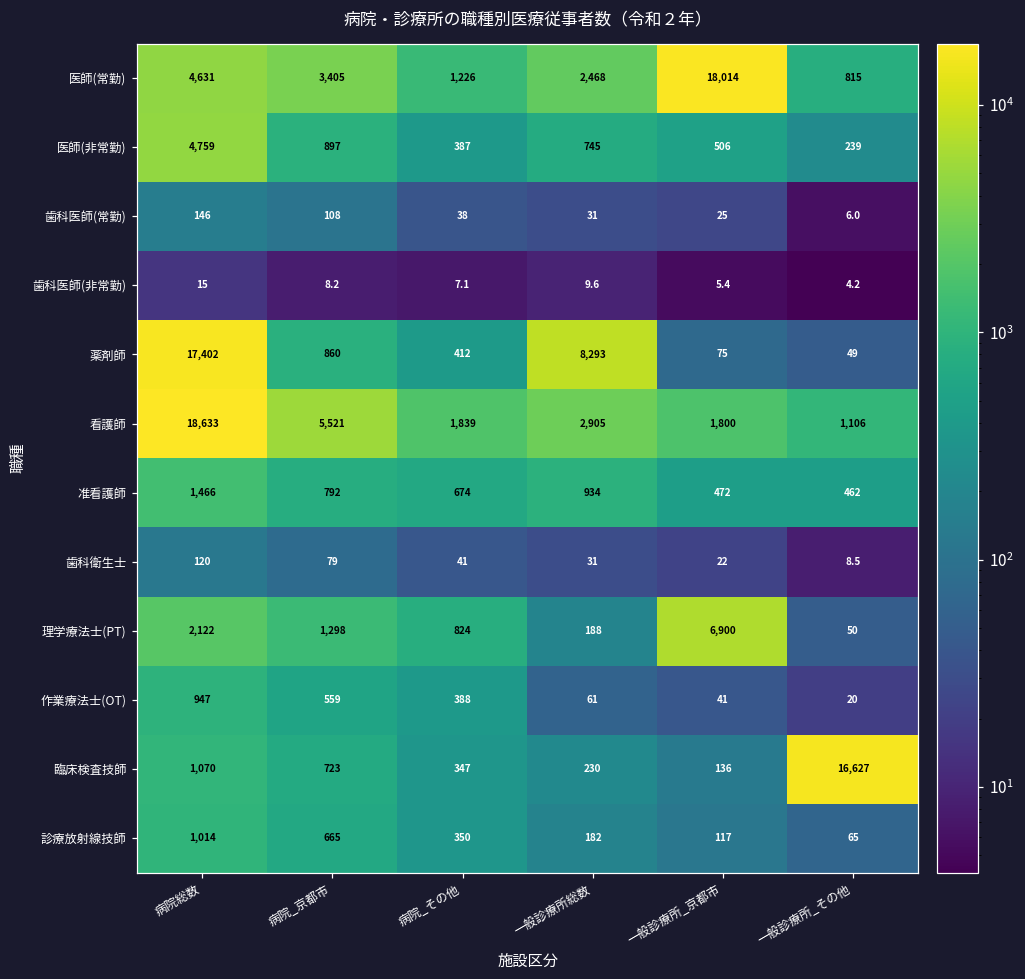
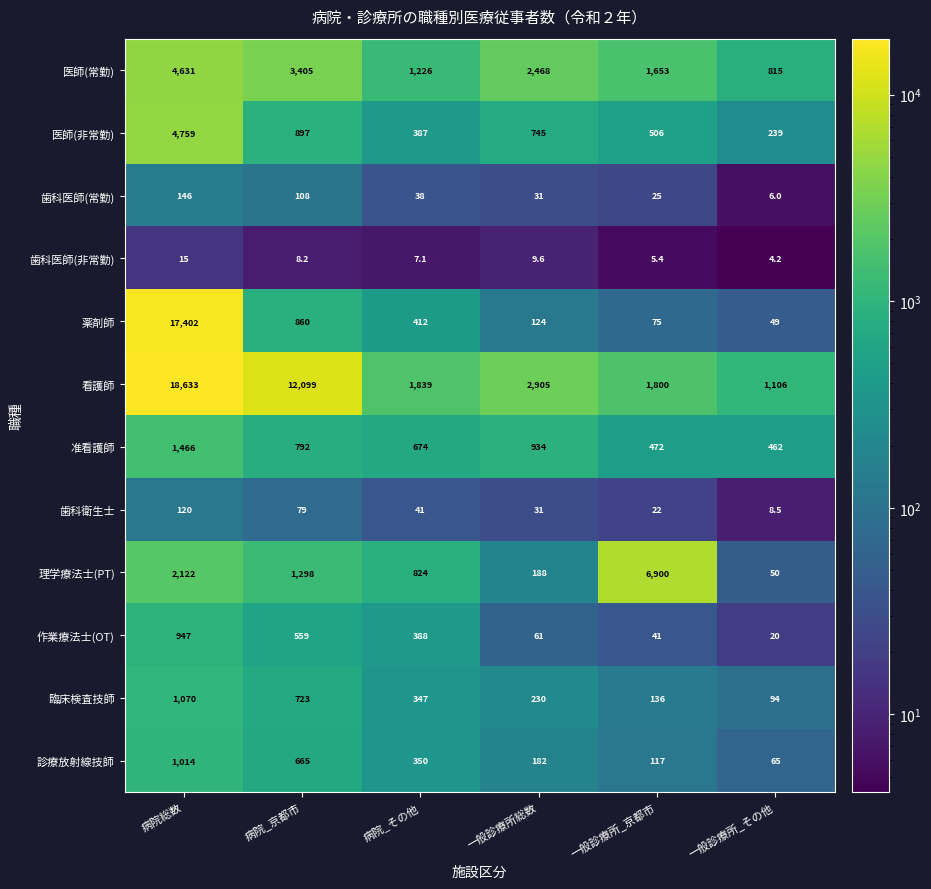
  {
    "医師(常勤)": {
      "病院総数": "4,631",
      "病院_京都市": "3,405",
      "病院_その他": "1,226",
      "一般診療所総数": "2,468",
-     "一般診療所_京都市": "18,014",
+     "一般診療所_京都市": "1,653",
      "一般診療所_その他": "815"
    },
    "医師(非常勤)": {
      "病院総数": "4,759",
      "病院_京都市": "897",
      "病院_その他": "387",
      "一般診療所総数": "745",
      "一般診療所_京都市": "506",
      "一般診療所_その他": "239"
    },
    "歯科医師(常勤)": {
      "病院総数": "146",
      "病院_京都市": "108",
      "病院_その他": "38",
      "一般診療所総数": "31",
      "一般診療所_京都市": "25",
      "一般診療所_その他": "6.0"
    },
    "歯科医師(非常勤)": {
      "病院総数": "15",
      "病院_京都市": "8.2",
      "病院_その他": "7.1",
      "一般診療所総数": "9.6",
      "一般診療所_京都市": "5.4",
      "一般診療所_その他": "4.2"
    },
    "薬剤師": {
      "病院総数": "17,402",
      "病院_京都市": "860",
      "病院_その他": "412",
-     "一般診療所総数": "8,293",
+     "一般診療所総数": "124",
      "一般診療所_京都市": "75",
      "一般診療所_その他": "49"
    },
    "看護師": {
      "病院総数": "18,633",
-     "病院_京都市": "5,521",
+     "病院_京都市": "12,099",
      "病院_その他": "1,839",
      "一般診療所総数": "2,905",
      "一般診療所_京都市": "1,800",
      "一般診療所_その他": "1,106"
    },
    "准看護師": {
      "病院総数": "1,466",
      "病院_京都市": "792",
      "病院_その他": "674",
      "一般診療所総数": "934",
      "一般診療所_京都市": "472",
      "一般診療所_その他": "462"
    },
    "歯科衛生士": {
      "病院総数": "120",
      "病院_京都市": "79",
      "病院_その他": "41",
      "一般診療所総数": "31",
      "一般診療所_京都市": "22",
      "一般診療所_その他": "8.5"
    },
    "理学療法士(PT)": {
      "病院総数": "2,122",
      "病院_京都市": "1,298",
      "病院_その他": "824",
      "一般診療所総数": "188",
      "一般診療所_京都市": "6,900",
      "一般診療所_その他": "50"
    },
    "作業療法士(OT)": {
      "病院総数": "947",
      "病院_京都市": "559",
      "病院_その他": "388",
      "一般診療所総数": "61",
      "一般診療所_京都市": "41",
      "一般診療所_その他": "20"
    },
    "臨床検査技師": {
      "病院総数": "1,070",
      "病院_京都市": "723",
      "病院_その他": "347",
      "一般診療所総数": "230",
      "一般診療所_京都市": "136",
-     "一般診療所_その他": "16,627"
+     "一般診療所_その他": "94"
    },
    "診療放射線技師": {
      "病院総数": "1,014",
      "病院_京都市": "665",
      "病院_その他": "350",
      "一般診療所総数": "182",
      "一般診療所_京都市": "117",
      "一般診療所_その他": "65"
    }
  }
